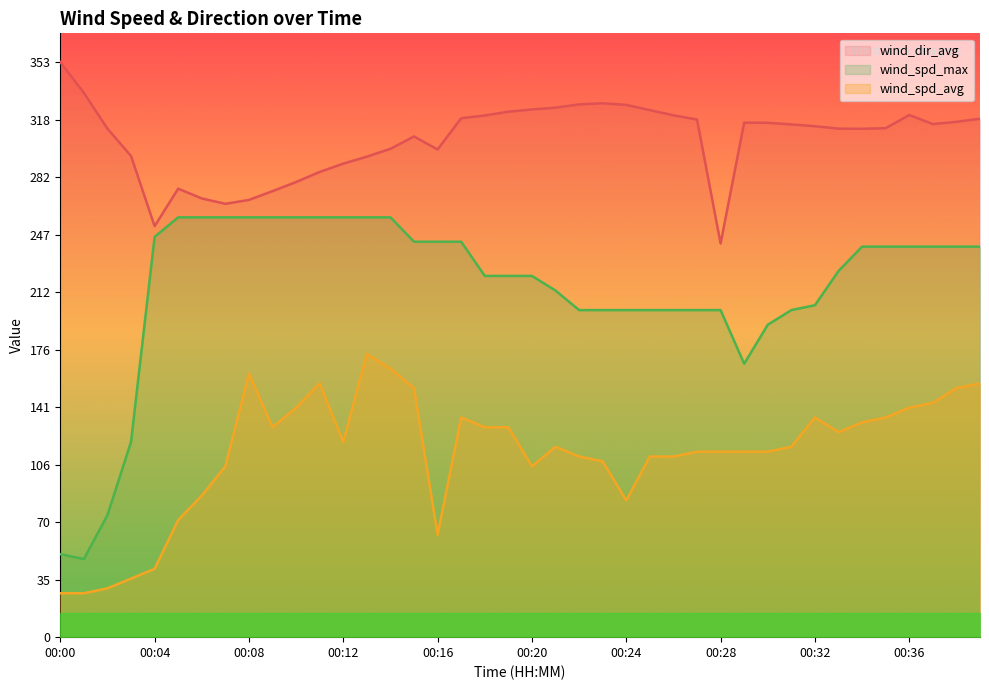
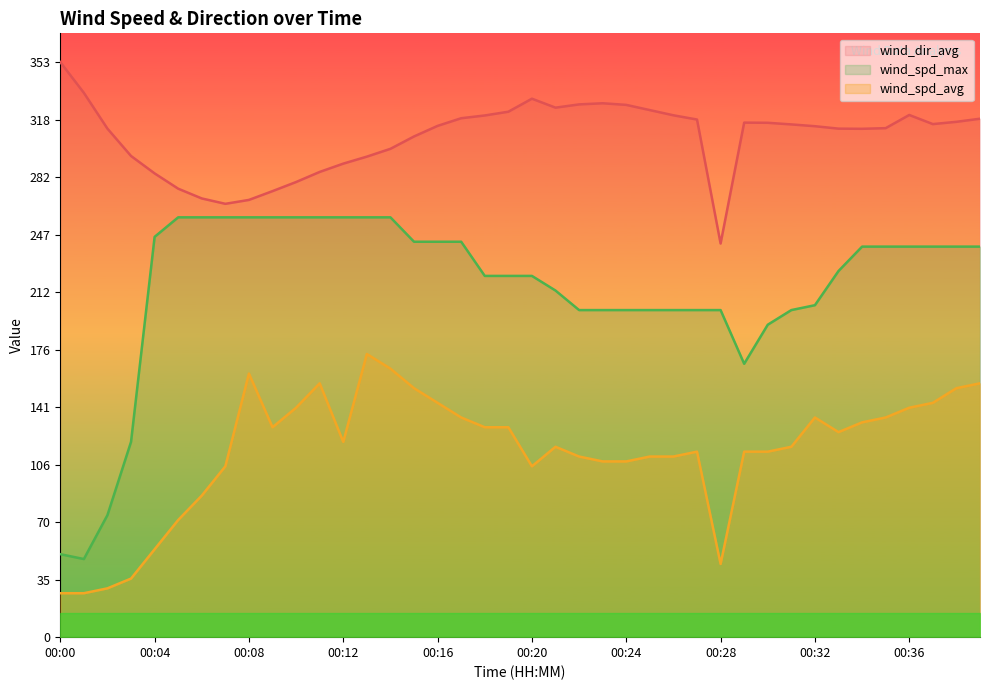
  {
    "wind_dir_avg": {
      "00:00": 353,
-     "00:04": 253,
+     "00:04": 285,
      "00:08": 269,
      "00:12": 291,
-     "00:16": 300,
-     "00:20": 324,
+     "00:16": 314,
+     "00:20": 331,
      "00:24": 327,
      "00:28": 242,
      "00:32": 314,
      "00:36": 321
    },
    "wind_spd_avg": {
      "00:00": 27,
-     "00:04": 42,
+     "00:04": 54,
      "00:08": 162,
      "00:12": 120,
-     "00:16": 63,
+     "00:16": 144,
      "00:20": 105,
-     "00:24": 84,
-     "00:28": 114,
+     "00:24": 108,
+     "00:28": 45,
      "00:32": 135,
      "00:36": 141
    }
  }
